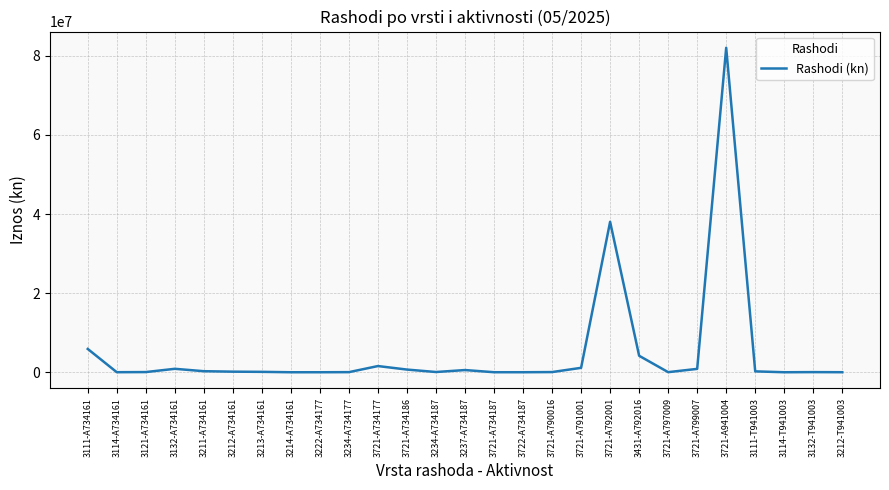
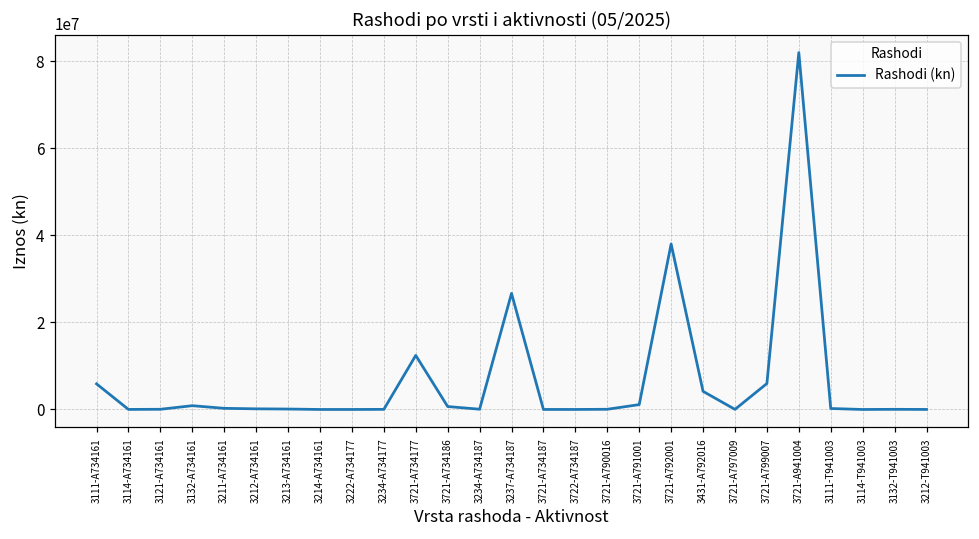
  {
    "3111-A734161": 6000000,
    "3114-A734161": 0,
    "3121-A734161": 0,
    "3132-A734161": 1000000,
    "3211-A734161": 0,
    "3212-A734161": 0,
    "3213-A734161": 0,
    "3214-A734161": 0,
    "3222-A734177": 0,
    "3234-A734177": 0,
-   "3721-A734177": 2000000,
+   "3721-A734177": 12000000,
    "3721-A734186": 1000000,
    "3234-A734187": 0,
-   "3237-A734187": 1000000,
+   "3237-A734187": 27000000,
    "3721-A734187": 0,
    "3722-A734187": 0,
    "3721-A790016": 0,
    "3721-A791001": 1000000,
    "3721-A792001": 38000000,
    "3431-A792016": 4000000,
    "3721-A797009": 0,
-   "3721-A799007": 1000000,
+   "3721-A799007": 6000000,
    "3721-A941004": 82000000,
    "3111-T941003": 0,
    "3114-T941003": 0,
    "3132-T941003": 0,
    "3212-T941003": 0
  }
